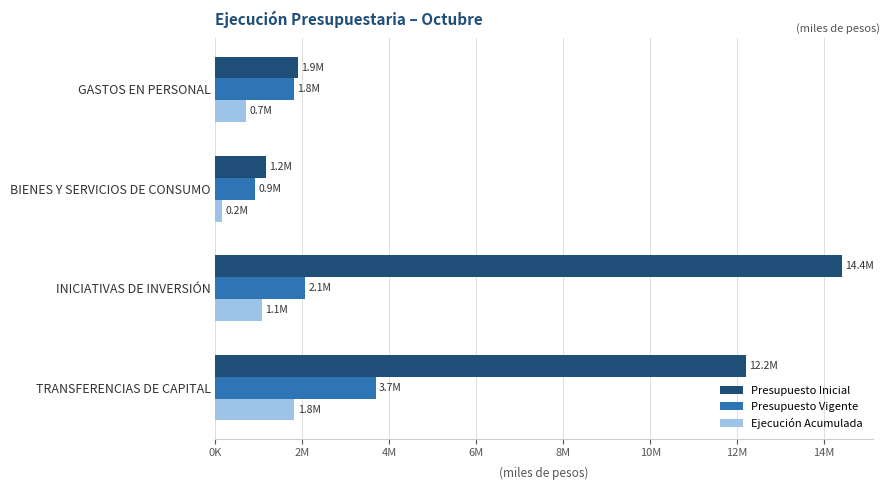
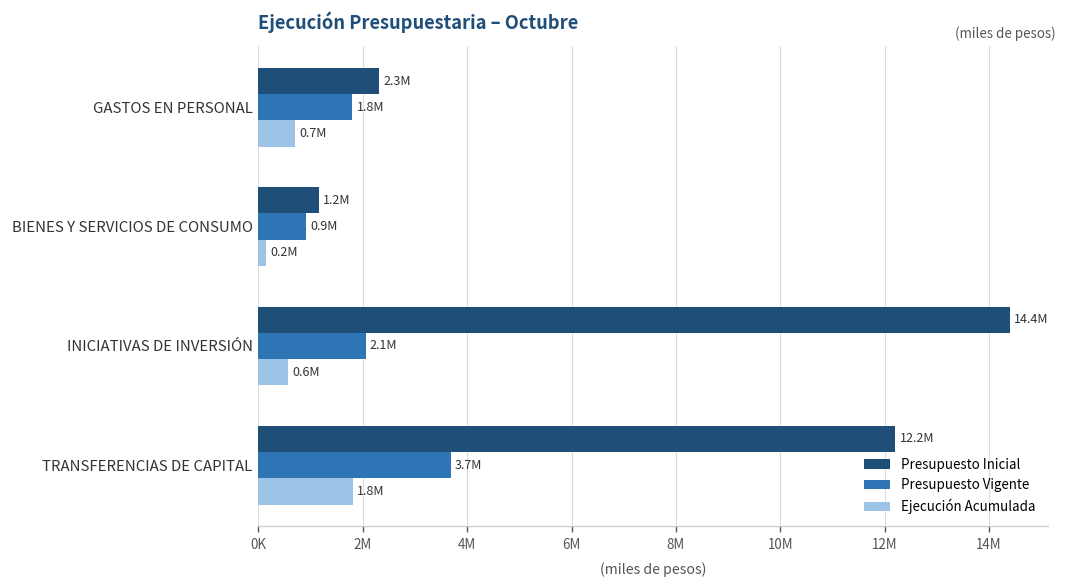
  {
    "Presupuesto Inicial": {
-     "GASTOS EN PERSONAL": "1.9M",
+     "GASTOS EN PERSONAL": "2.3M",
      "BIENES Y SERVICIOS DE CONSUMO": "1.2M",
      "INICIATIVAS DE INVERSIÓN": "14.4M",
      "TRANSFERENCIAS DE CAPITAL": "12.2M"
    },
    "Presupuesto Vigente": {
      "GASTOS EN PERSONAL": "1.8M",
      "BIENES Y SERVICIOS DE CONSUMO": "0.9M",
      "INICIATIVAS DE INVERSIÓN": "2.1M",
      "TRANSFERENCIAS DE CAPITAL": "3.7M"
    },
    "Ejecución Acumulada": {
      "GASTOS EN PERSONAL": "0.7M",
      "BIENES Y SERVICIOS DE CONSUMO": "0.2M",
-     "INICIATIVAS DE INVERSIÓN": "1.1M",
+     "INICIATIVAS DE INVERSIÓN": "0.6M",
      "TRANSFERENCIAS DE CAPITAL": "1.8M"
    }
  }
